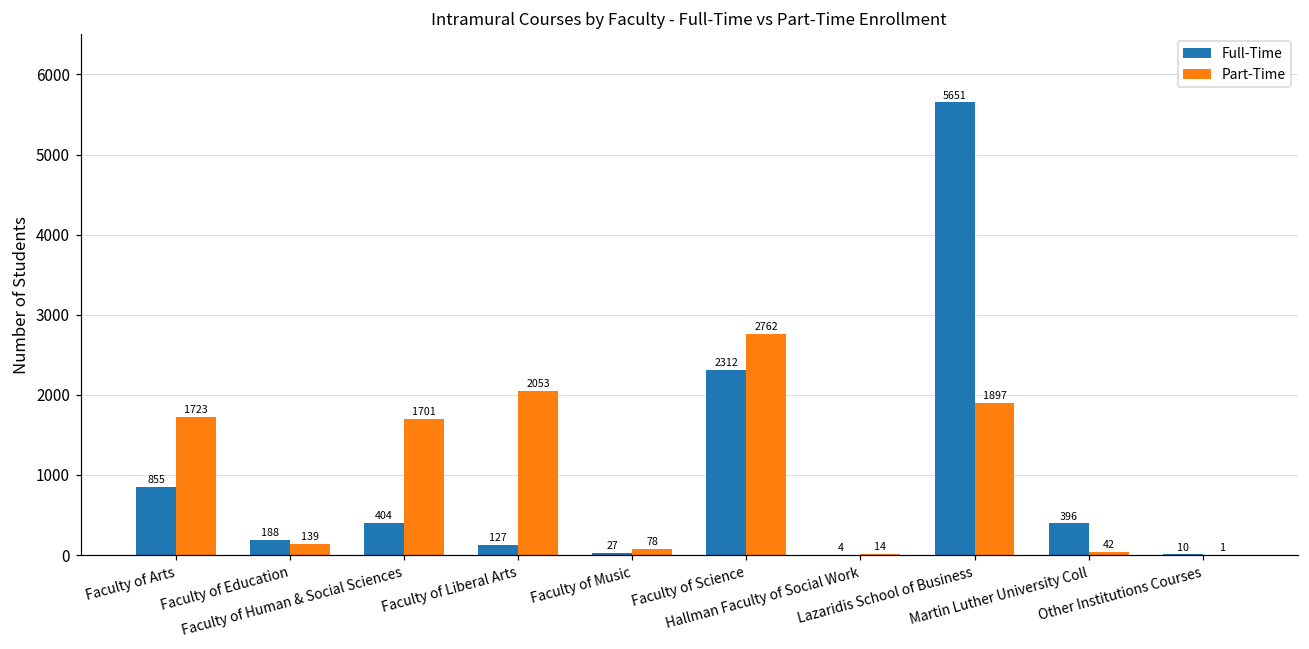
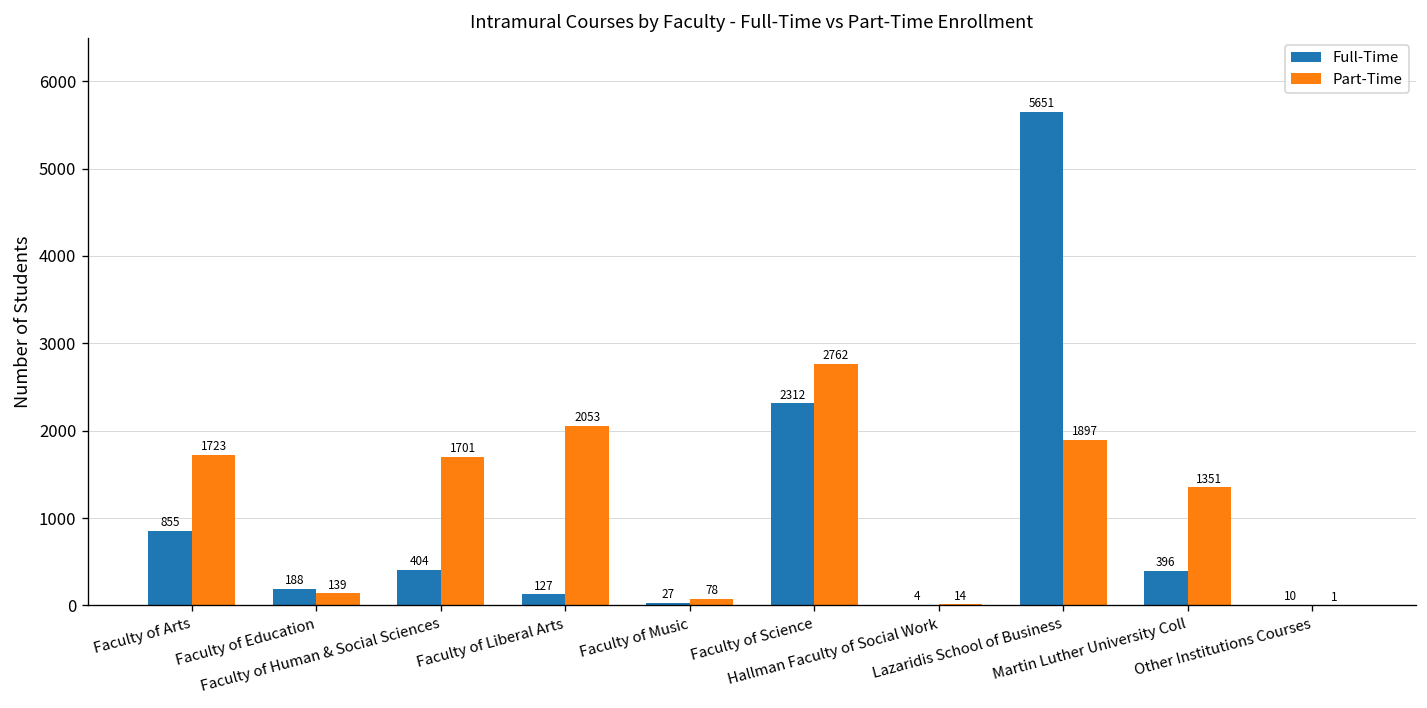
  {
    "Full-Time": {
      "Faculty of Arts": 855,
      "Faculty of Education": 188,
      "Faculty of Human & Social Sciences": 404,
      "Faculty of Liberal Arts": 127,
      "Faculty of Music": 27,
      "Faculty of Science": 2312,
      "Hallman Faculty of Social Work": 4,
      "Lazaridis School of Business": 5651,
      "Martin Luther University Coll": 396,
      "Other Institutions Courses": 10
    },
    "Part-Time": {
      "Faculty of Arts": 1723,
      "Faculty of Education": 139,
      "Faculty of Human & Social Sciences": 1701,
      "Faculty of Liberal Arts": 2053,
      "Faculty of Music": 78,
      "Faculty of Science": 2762,
      "Hallman Faculty of Social Work": 14,
      "Lazaridis School of Business": 1897,
-     "Martin Luther University Coll": 42,
+     "Martin Luther University Coll": 1351,
      "Other Institutions Courses": 1
    }
  }
